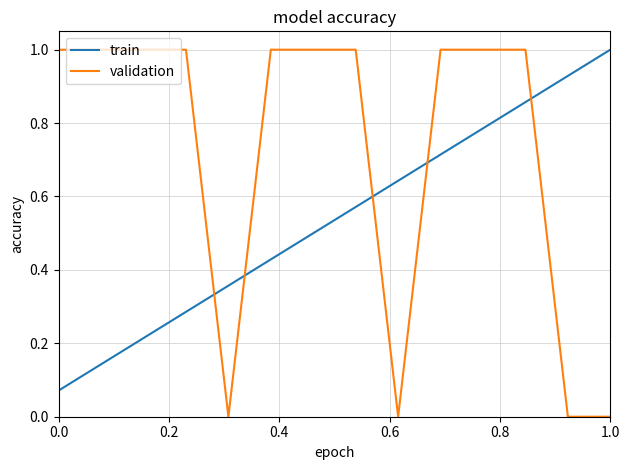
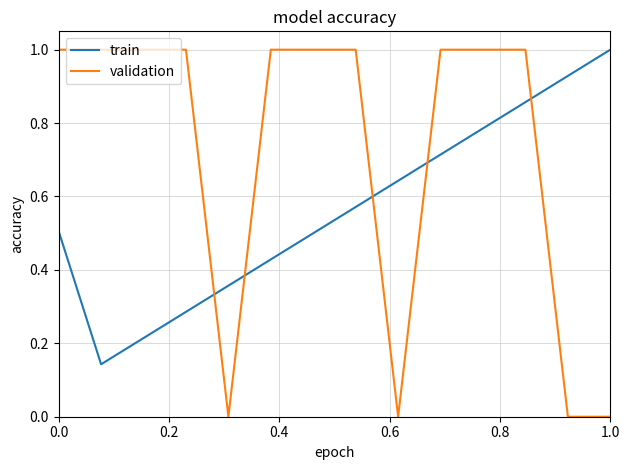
  {
    "train": {
-     "0.0": 0.07,
+     "0.0": 0.51,
      "1.0": 1.00
    },
    "validation": {
      "0.0": 1.00,
      "1.0": 0.00
    }
  }
